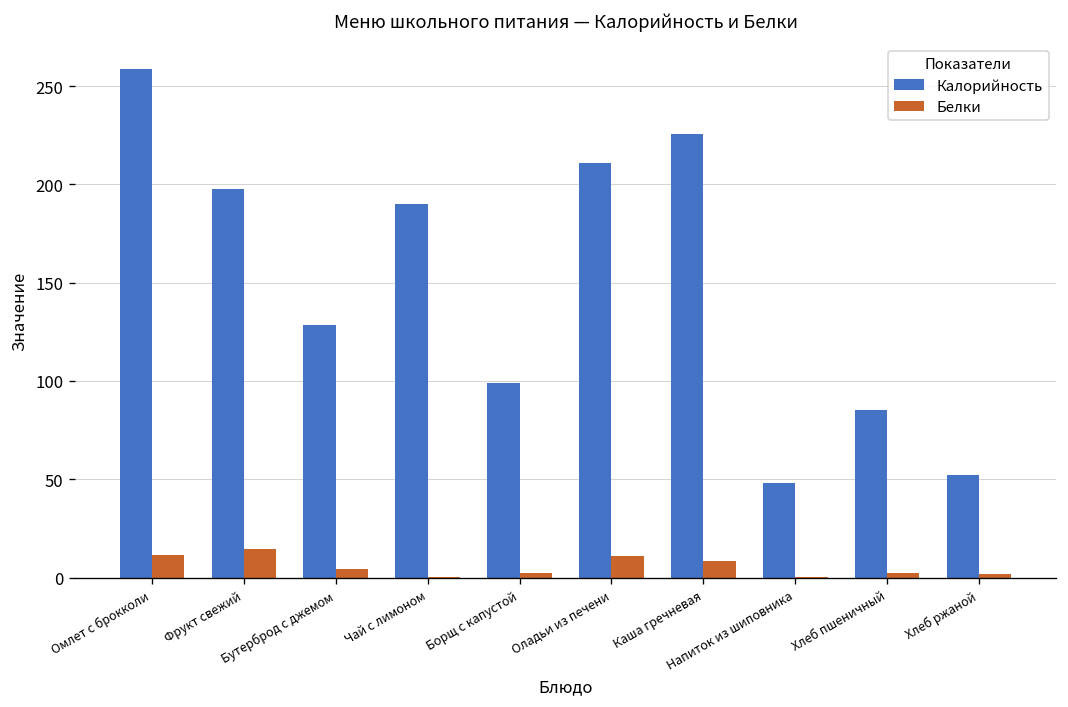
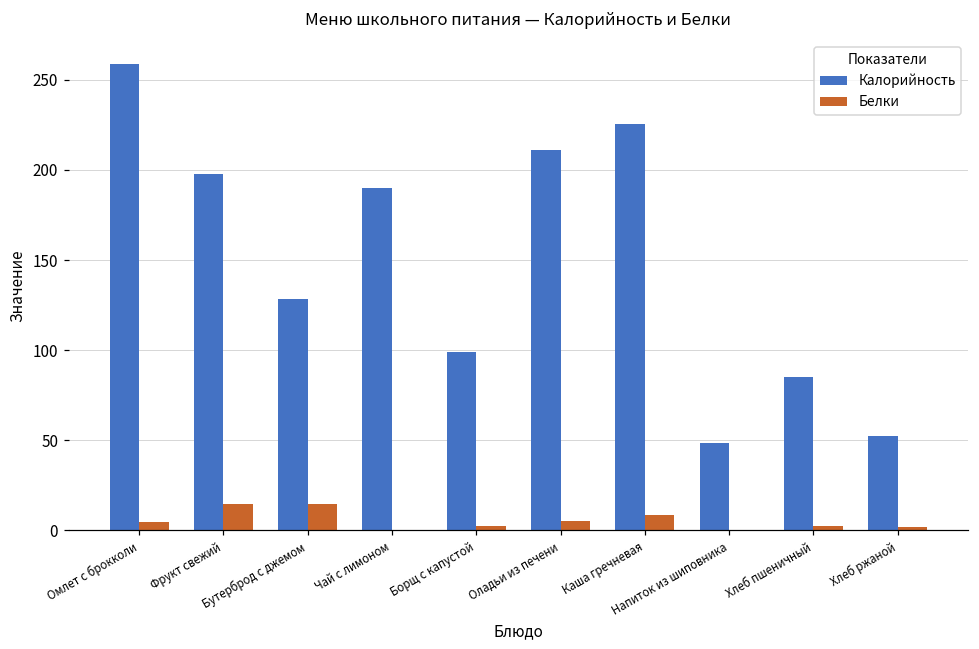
  {
    "Калорийность": {
      "Омлет с брокколи": 259,
      "Фрукт свежий": 198,
      "Бутерброд с джемом": 128,
      "Чай с лимоном": 190,
      "Борщ с капустой": 99,
      "Оладьи из печени": 211,
      "Каша гречневая": 226,
      "Напиток из шиповника": 48,
      "Хлеб пшеничный": 85,
      "Хлеб ржаной": 52
    },
    "Белки": {
-     "Омлет с брокколи": 12,
+     "Омлет с брокколи": 5,
      "Фрукт свежий": 15,
-     "Бутерброд с джемом": 5,
+     "Бутерброд с джемом": 15,
      "Борщ с капустой": 3,
-     "Оладьи из печени": 11,
+     "Оладьи из печени": 5,
      "Каша гречневая": 9,
      "Хлеб пшеничный": 2,
      "Хлеб ржаной": 2
    }
  }
